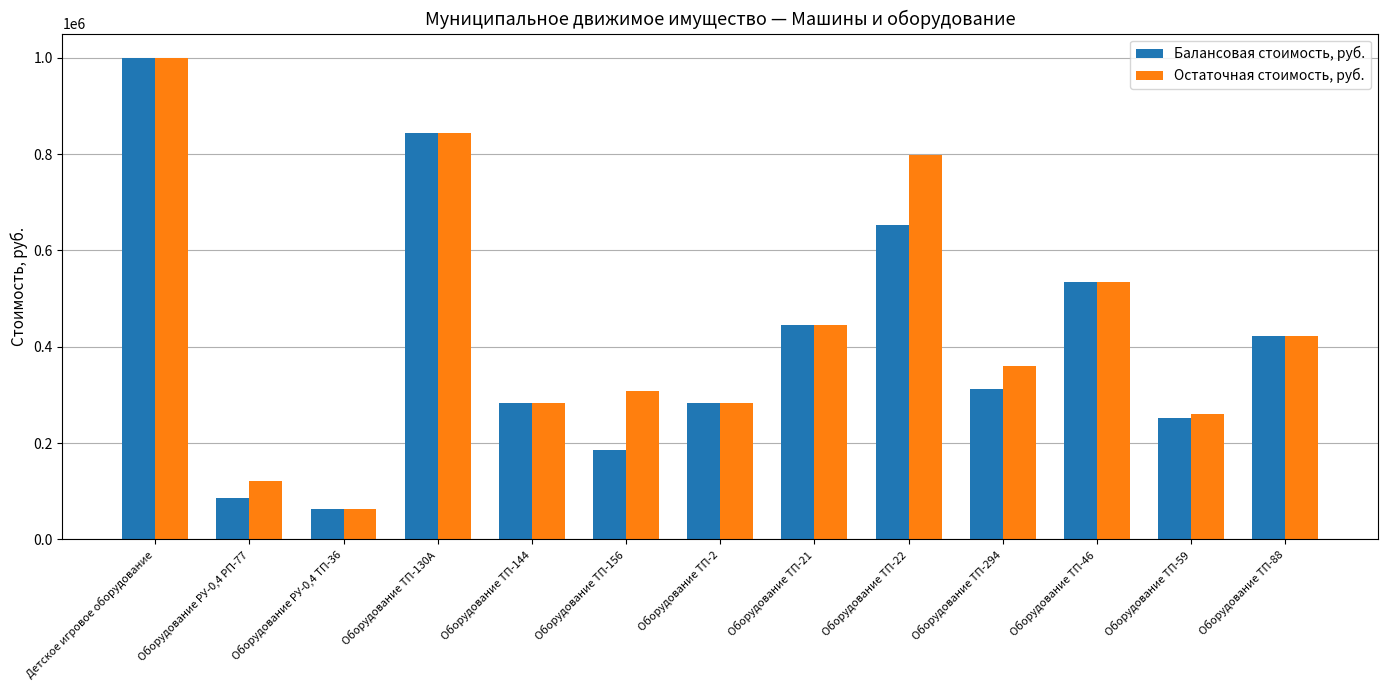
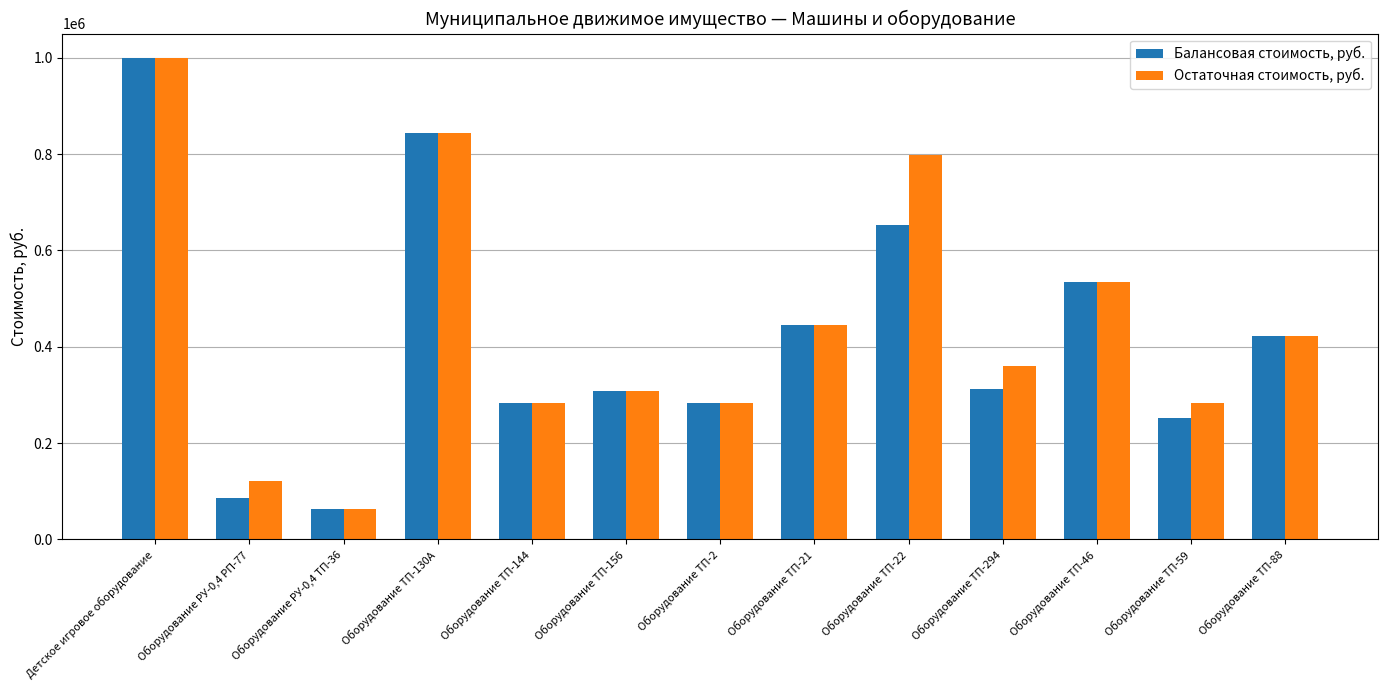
  {
    "Балансовая стоимость, руб.": {
      "Детское игровое оборудование": 1000000,
      "Оборудование РУ-0,4 РП-77": 90000,
      "Оборудование РУ-0,4 ТП-36": 60000,
      "Оборудование ТП-130А": 840000,
      "Оборудование ТП-144": 280000,
-     "Оборудование ТП-156": 190000,
+     "Оборудование ТП-156": 310000,
      "Оборудование ТП-2": 280000,
      "Оборудование ТП-21": 450000,
      "Оборудование ТП-22": 650000,
      "Оборудование ТП-294": 310000,
      "Оборудование ТП-46": 530000,
      "Оборудование ТП-59": 250000,
      "Оборудование ТП-88": 420000
    },
    "Остаточная стоимость, руб.": {
      "Детское игровое оборудование": 1000000,
      "Оборудование РУ-0,4 РП-77": 120000,
      "Оборудование РУ-0,4 ТП-36": 60000,
      "Оборудование ТП-130А": 840000,
      "Оборудование ТП-144": 280000,
      "Оборудование ТП-156": 310000,
      "Оборудование ТП-2": 280000,
      "Оборудование ТП-21": 450000,
      "Оборудование ТП-22": 800000,
      "Оборудование ТП-294": 360000,
      "Оборудование ТП-46": 530000,
-     "Оборудование ТП-59": 260000,
+     "Оборудование ТП-59": 280000,
      "Оборудование ТП-88": 420000
    }
  }
